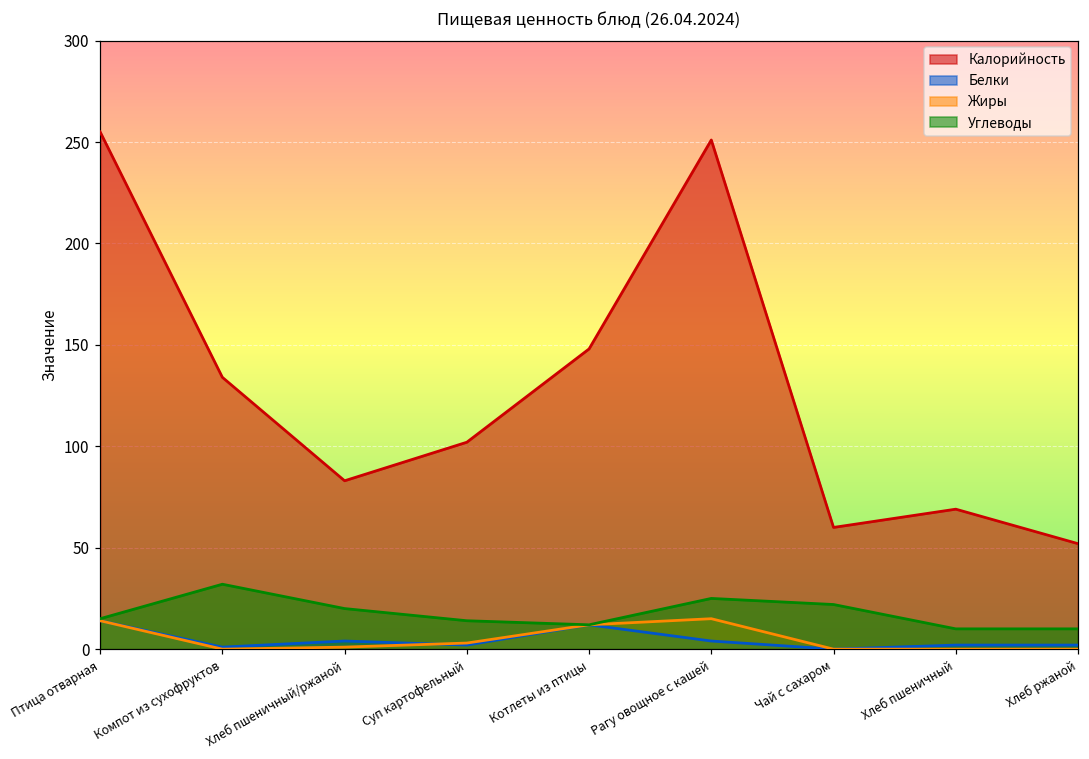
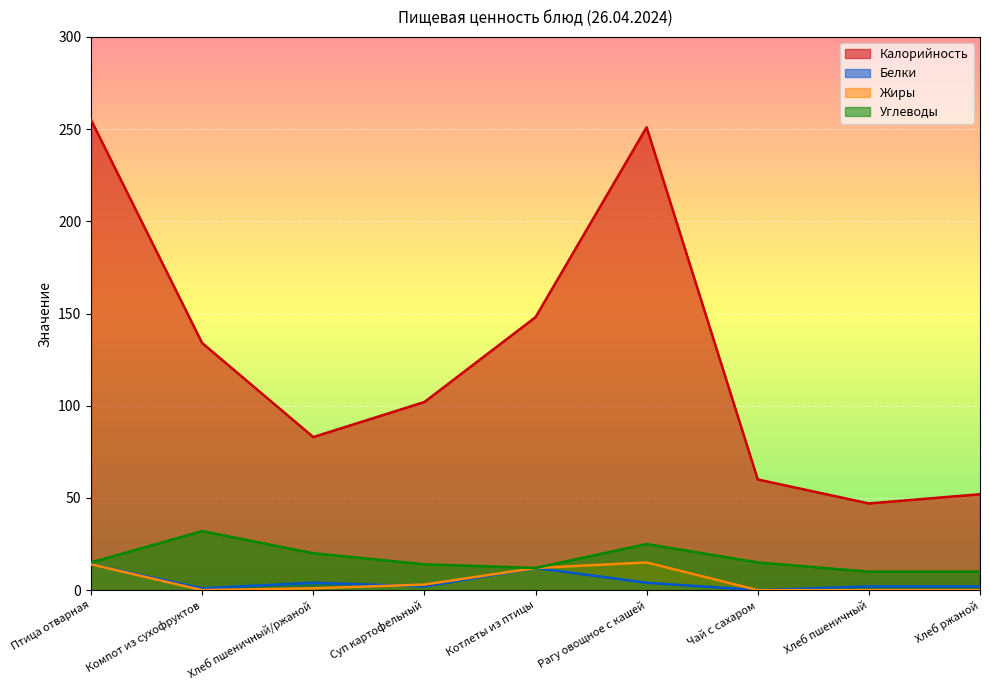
  {
    "Калорийность": {
      "Птица отварная": 255,
      "Компот из сухофруктов": 134,
      "Хлеб пшеничный/ржаной": 83,
      "Суп картофельный": 102,
      "Котлеты из птицы": 148,
      "Рагу овощное с кашей": 251,
      "Чай с сахаром": 60,
-     "Хлеб пшеничный": 69,
+     "Хлеб пшеничный": 47,
      "Хлеб ржаной": 52
    },
    "Белки": {
      "Хлеб пшеничный/ржаной": 4,
      "Рагу овощное с кашей": 4,
      "Хлеб пшеничный": 2,
      "Хлеб ржаной": 2
    },
    "Жиры": {
      "Хлеб пшеничный/ржаной": 1,
      "Рагу овощное с кашей": 15,
      "Хлеб пшеничный": 0,
      "Хлеб ржаной": 0
    },
    "Углеводы": {
      "Компот из сухофруктов": 32,
      "Хлеб пшеничный/ржаной": 20,
      "Суп картофельный": 14,
      "Рагу овощное с кашей": 25,
-     "Чай с сахаром": 22,
+     "Чай с сахаром": 15,
      "Хлеб пшеничный": 10,
      "Хлеб ржаной": 10
    }
  }
